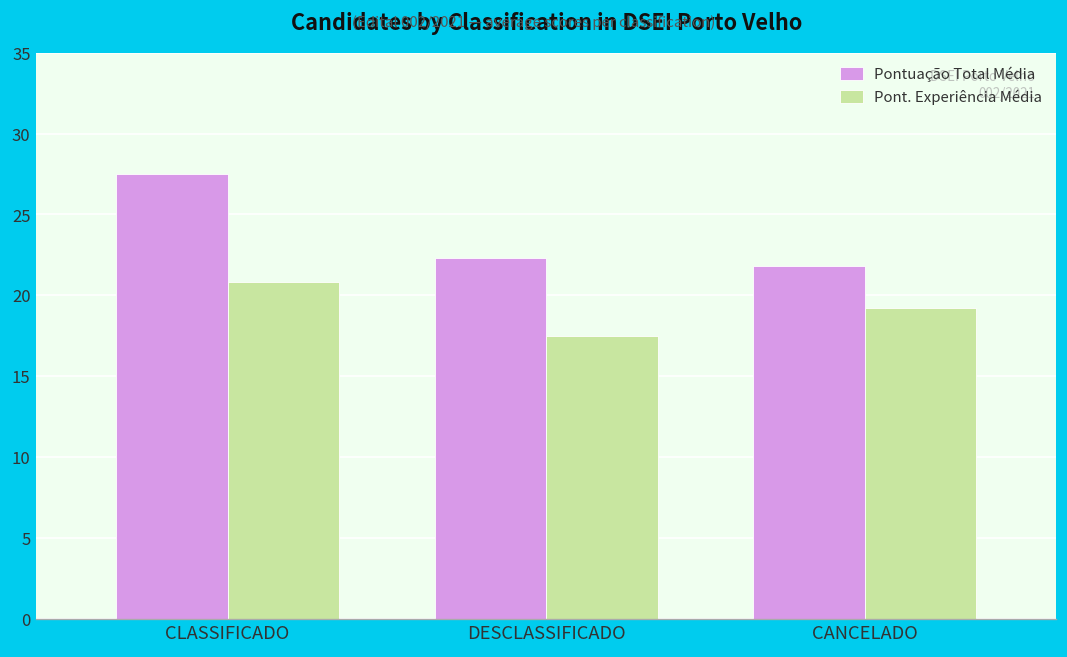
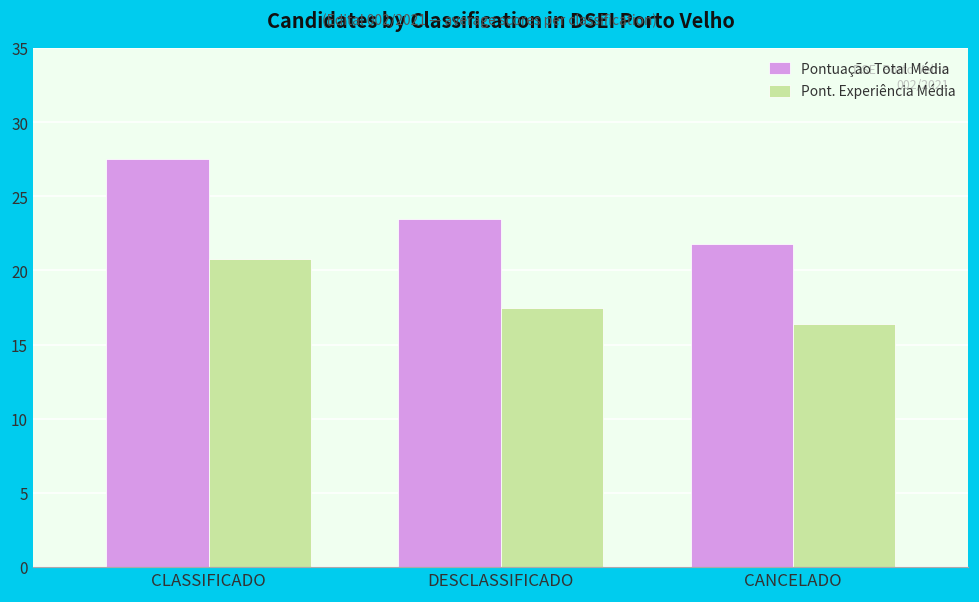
  {
    "Pontuação Total Média": {
      "CLASSIFICADO": 27.5,
-     "DESCLASSIFICADO": 22.3,
+     "DESCLASSIFICADO": 23.5,
      "CANCELADO": 21.8
    },
    "Pont. Experiência Média": {
      "CLASSIFICADO": 20.8,
      "DESCLASSIFICADO": 17.5,
-     "CANCELADO": 19.2
+     "CANCELADO": 16.4
    }
  }
